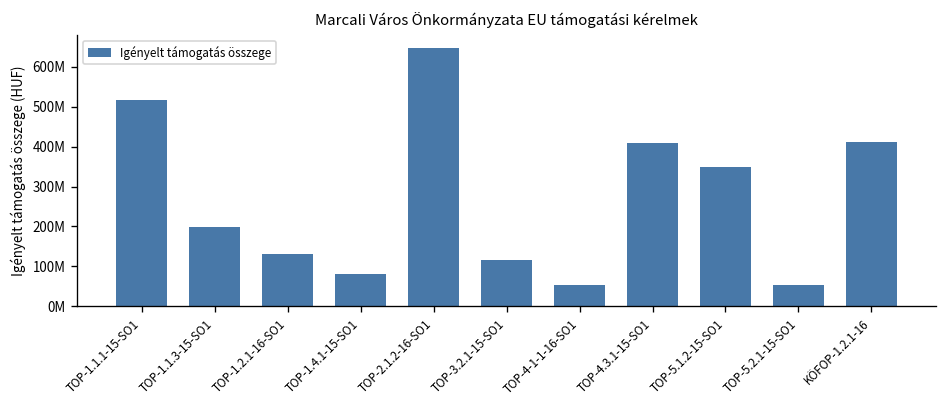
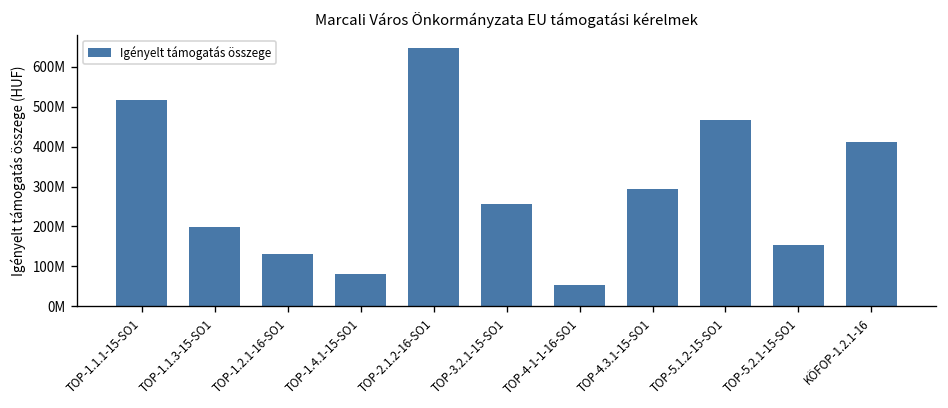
  {
    "TOP-1.1.1-15-SO1": 520000000,
    "TOP-1.1.3-15-SO1": 200000000,
    "TOP-1.2.1-16-SO1": 130000000,
    "TOP-1.4.1-15-SO1": 80000000,
    "TOP-2.1.2-16-SO1": 650000000,
-   "TOP-3.2.1-15-SO1": 120000000,
+   "TOP-3.2.1-15-SO1": 260000000,
    "TOP-4-1-1-16-SO1": 50000000,
-   "TOP-4.3.1-15-SO1": 410000000,
-   "TOP-5.1.2-15-SO1": 350000000,
-   "TOP-5.2.1-15-SO1": 50000000,
+   "TOP-4.3.1-15-SO1": 290000000,
+   "TOP-5.1.2-15-SO1": 470000000,
+   "TOP-5.2.1-15-SO1": 150000000,
    "KÖFOP-1.2.1-16": 410000000
  }
